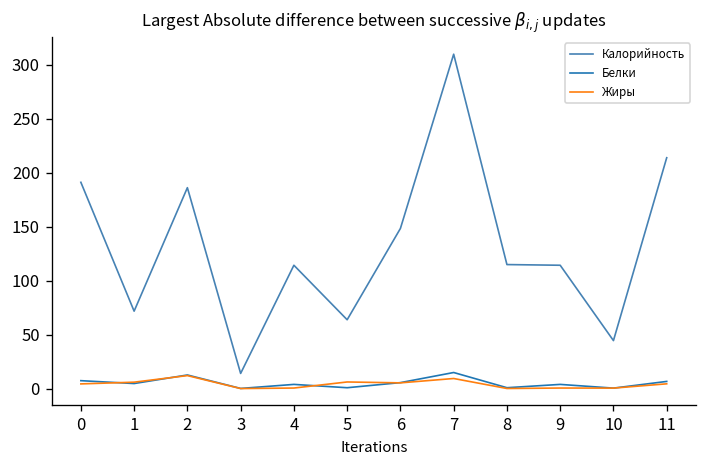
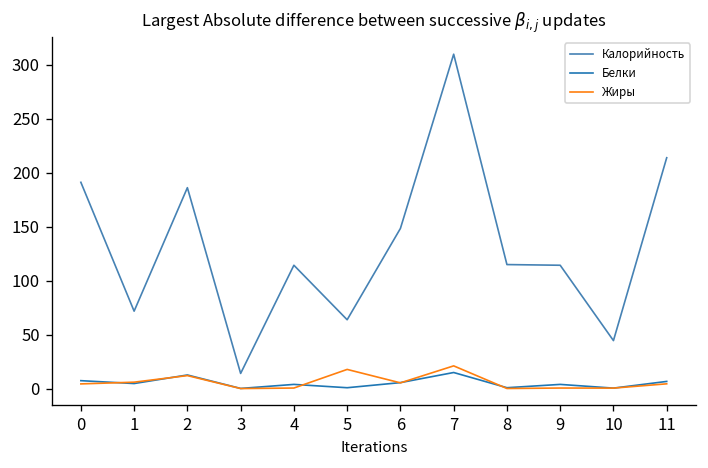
  {
    "Жиры": {
      "0": 0,
      "4": 0,
-     "5": 10,
-     "7": 10,
+     "5": 20,
+     "7": 20,
      "9": 0
    }
  }
